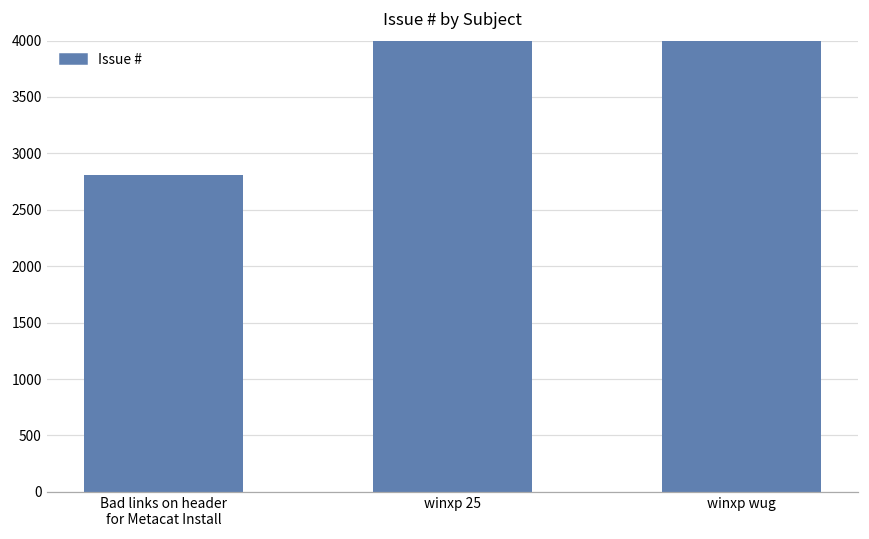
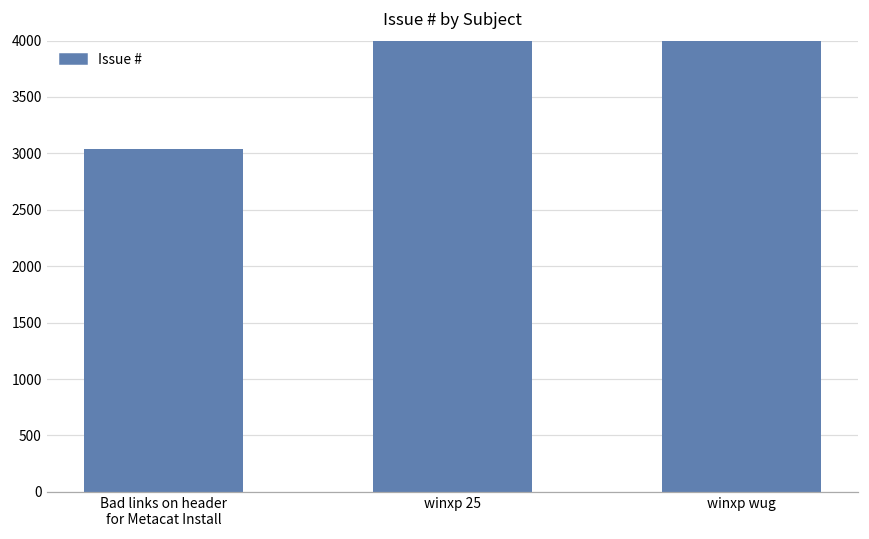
  {
-   "Bad links on header for Metacat Install": 2810
+   "Bad links on header for Metacat Install": 3040
  }
